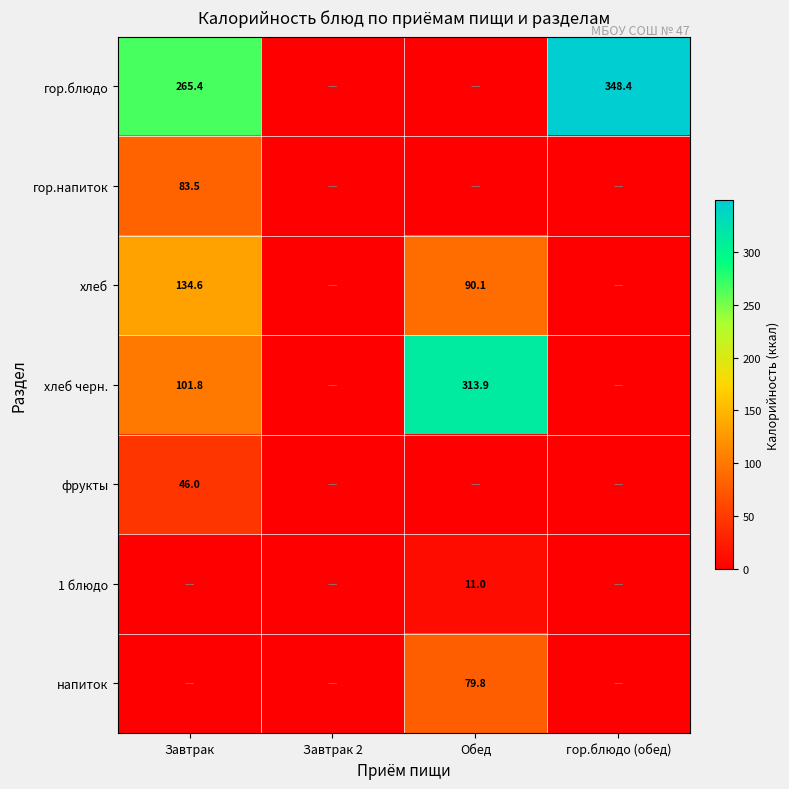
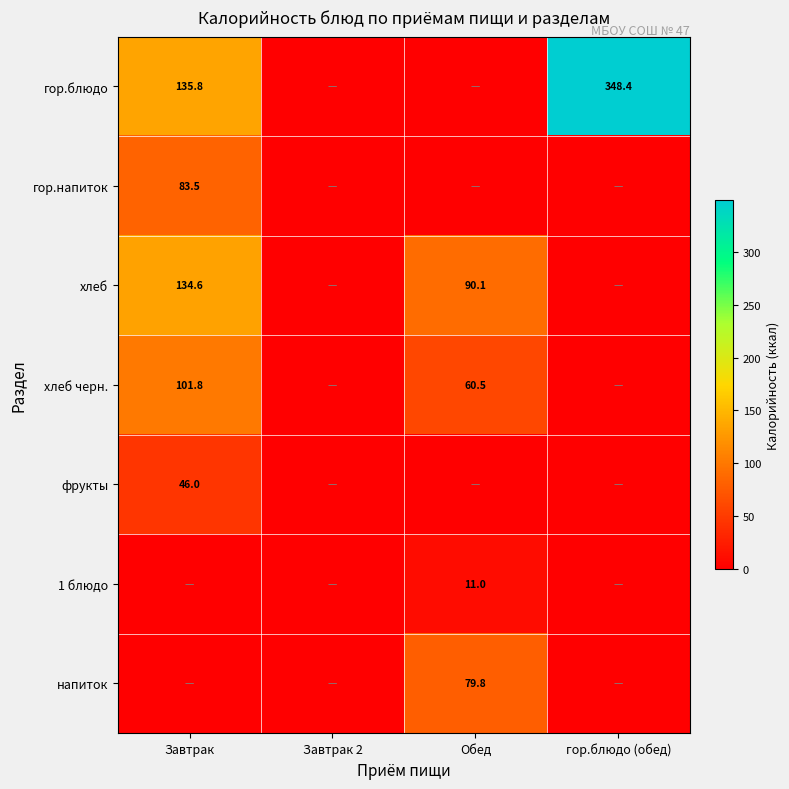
  {
    "гор.блюдо": {
-     "Завтрак": 265.4,
+     "Завтрак": 135.8,
      "гор.блюдо (обед)": 348.4
    },
    "гор.напиток": {
      "Завтрак": 83.5
    },
    "хлеб": {
      "Завтрак": 134.6,
      "Обед": 90.1
    },
    "хлеб черн.": {
      "Завтрак": 101.8,
-     "Обед": 313.9
+     "Обед": 60.5
    },
    "фрукты": {
      "Завтрак": 46.0
    },
    "1 блюдо": {
      "Обед": 11.0
    },
    "напиток": {
      "Обед": 79.8
    }
  }
